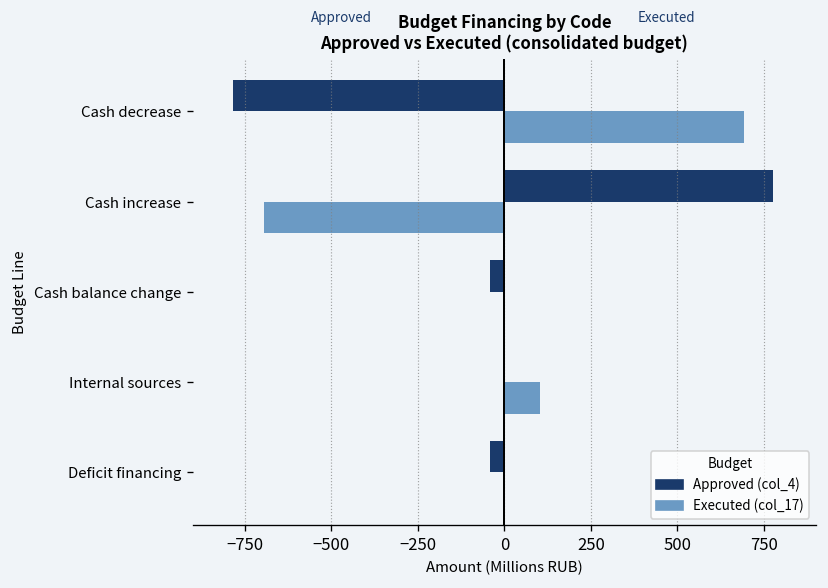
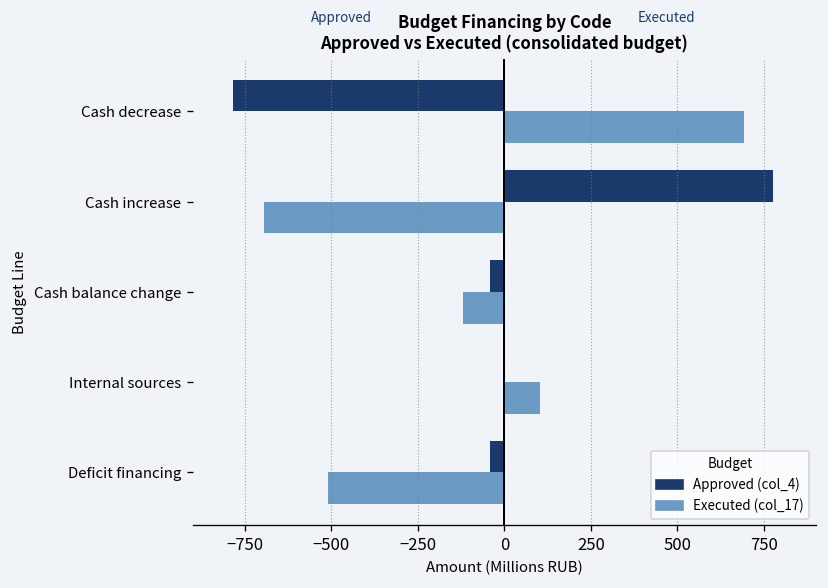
  {
    "Approved (col_4)": {
      "Cash decrease": -780,
      "Cash increase": 780,
      "Cash balance change": -40,
      "Internal sources": 0,
      "Deficit financing": -40
    },
    "Executed (col_17)": {
      "Cash decrease": 690,
      "Cash increase": -690,
-     "Cash balance change": 0,
+     "Cash balance change": -120,
      "Internal sources": 100,
-     "Deficit financing": 0
+     "Deficit financing": -510
    }
  }
